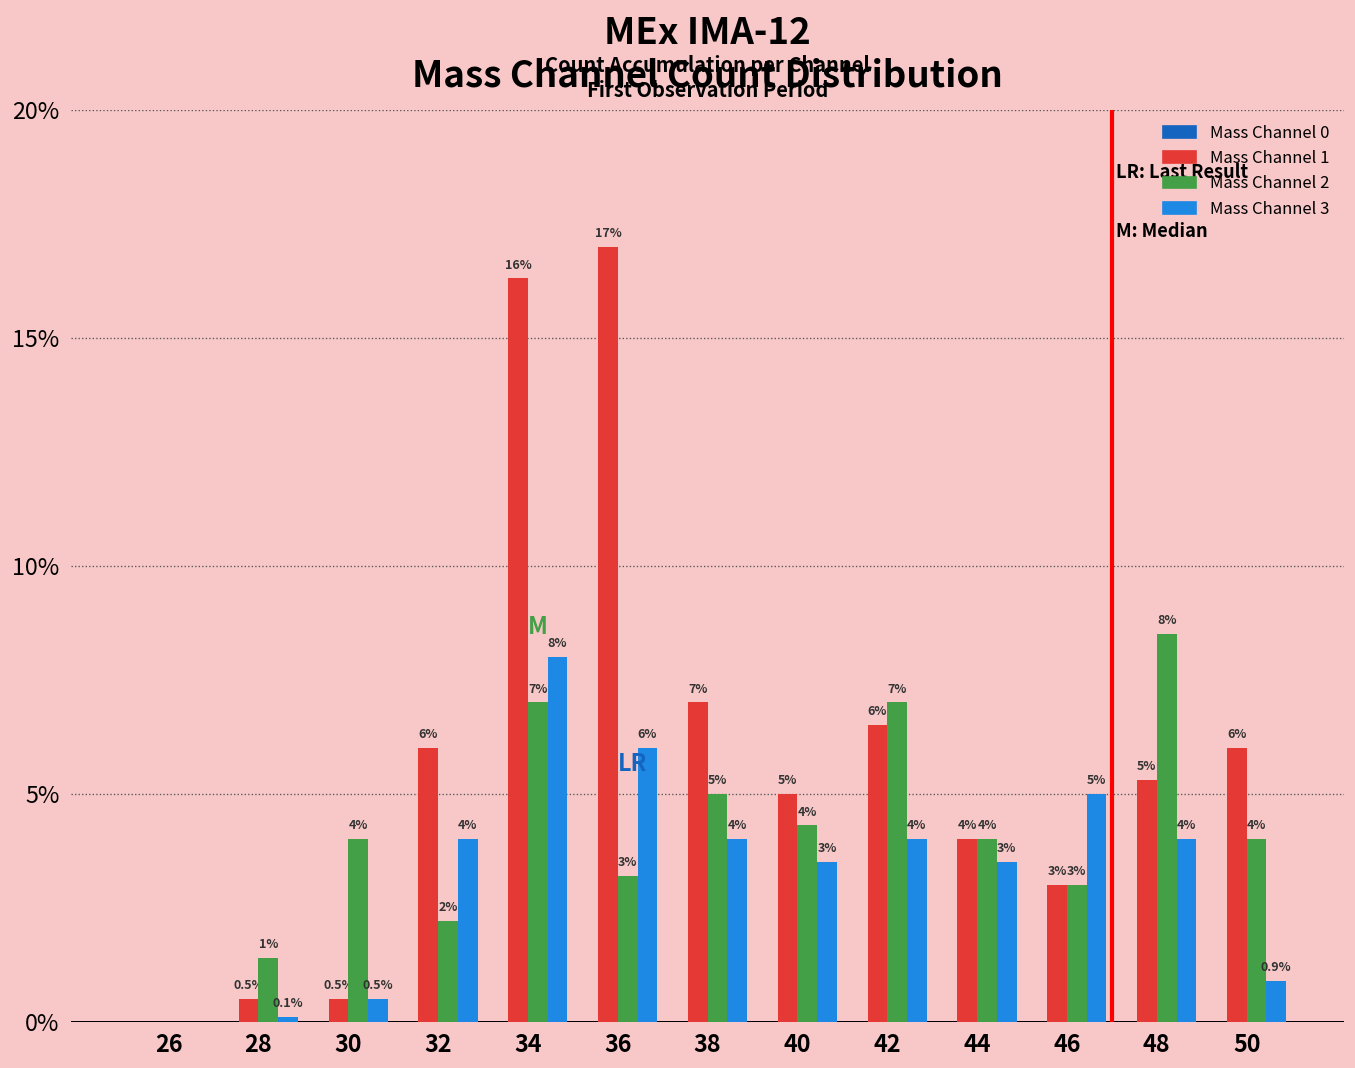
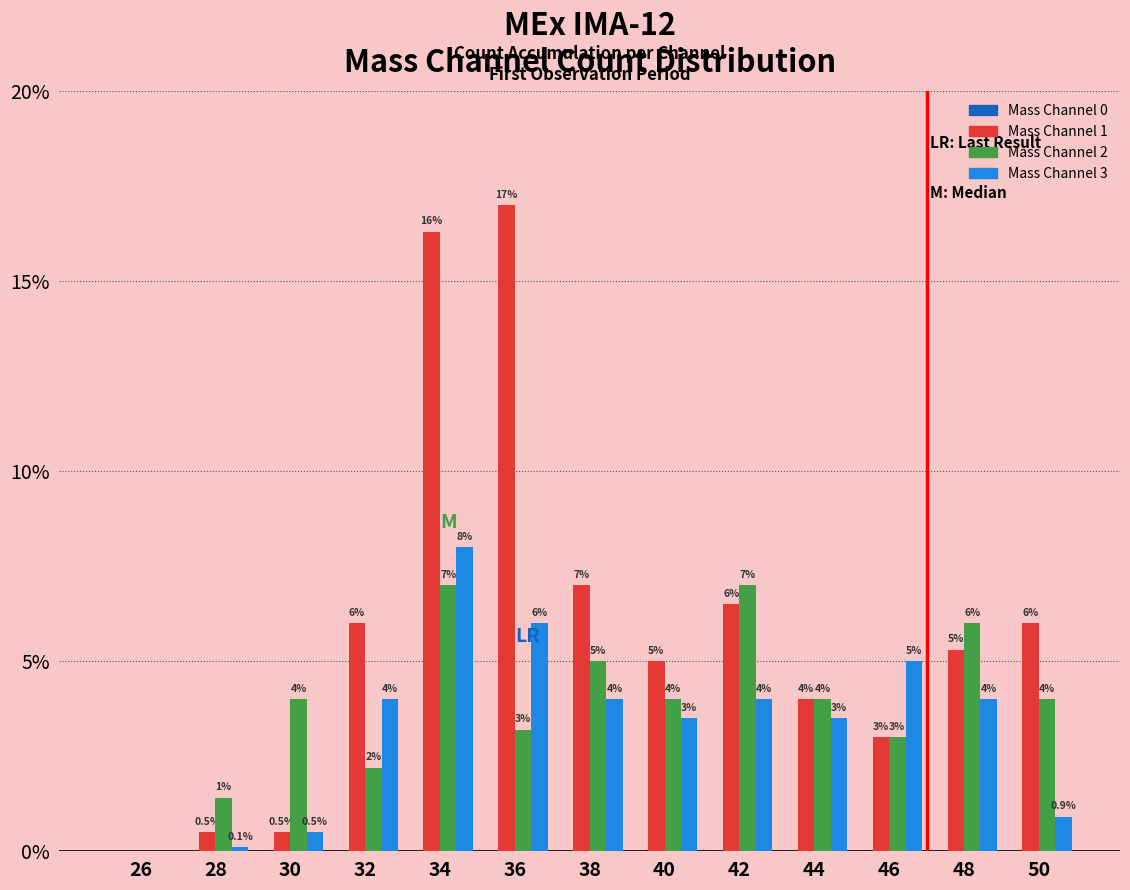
  {
    "Mass Channel 1": {
      "28": "0.5%",
      "30": "0.5%",
      "32": "6%",
      "34": "16%",
      "36": "17%",
      "38": "7%",
      "40": "5%",
      "42": "6%",
      "44": "4%",
      "46": "3%",
      "48": "5%",
      "50": "6%"
    },
    "Mass Channel 2": {
      "28": "1%",
      "30": "4%",
      "32": "2%",
      "34": "7%",
      "36": "3%",
      "38": "5%",
-     "40": "4.3%",
+     "40": "4.0%",
      "42": "7%",
      "44": "4%",
      "46": "3%",
-     "48": "8%",
+     "48": "6%",
      "50": "4%"
    }
  }
